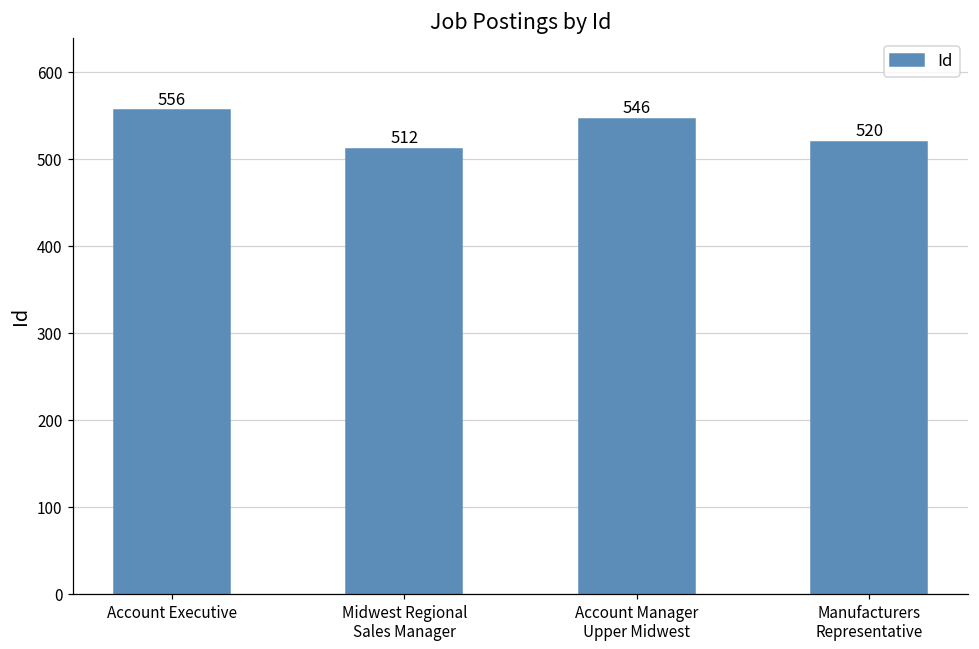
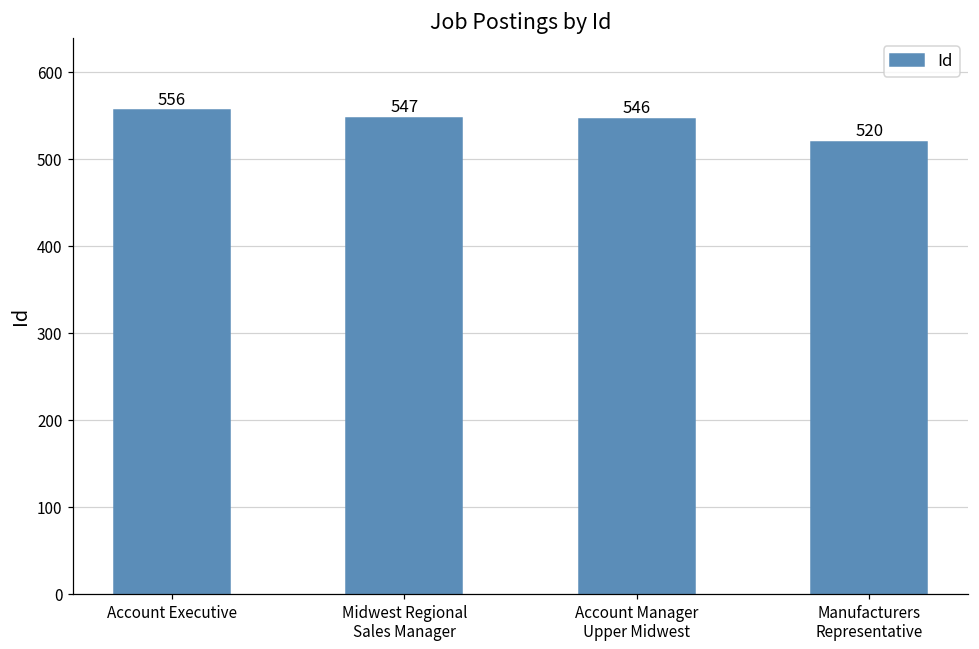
  {
    "Account Executive": 556,
-   "Midwest Regional Sales Manager": 512,
+   "Midwest Regional Sales Manager": 547,
    "Account Manager Upper Midwest": 546,
    "Manufacturers Representative": 520
  }
